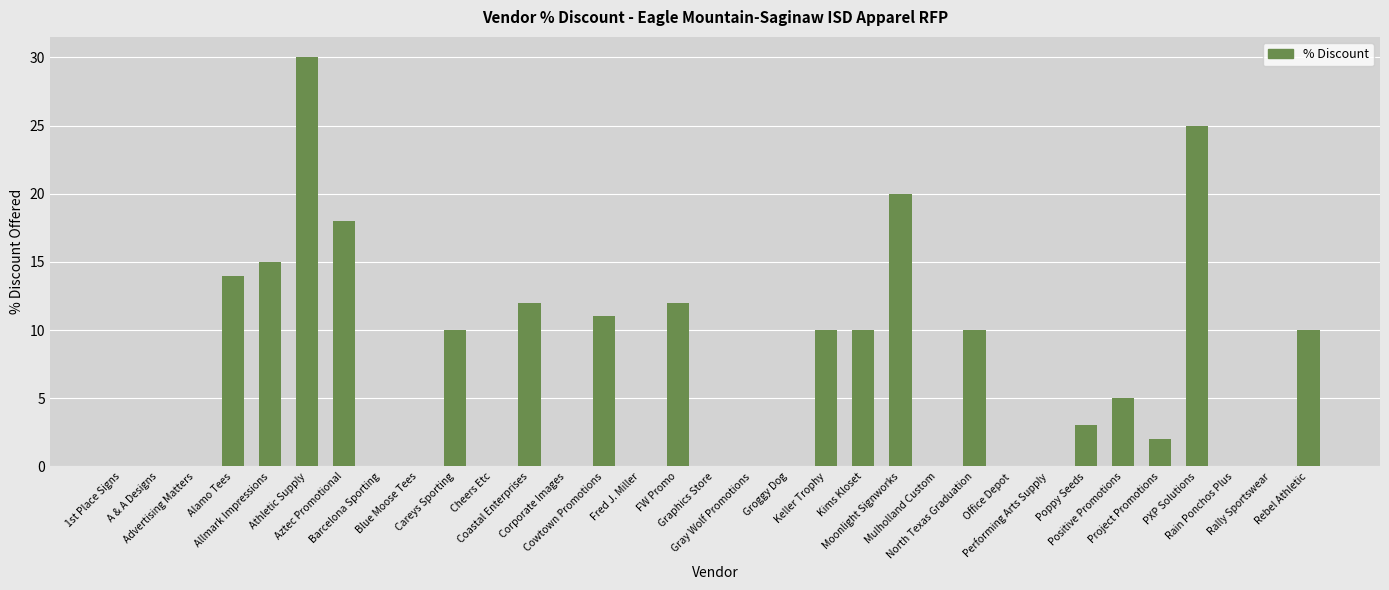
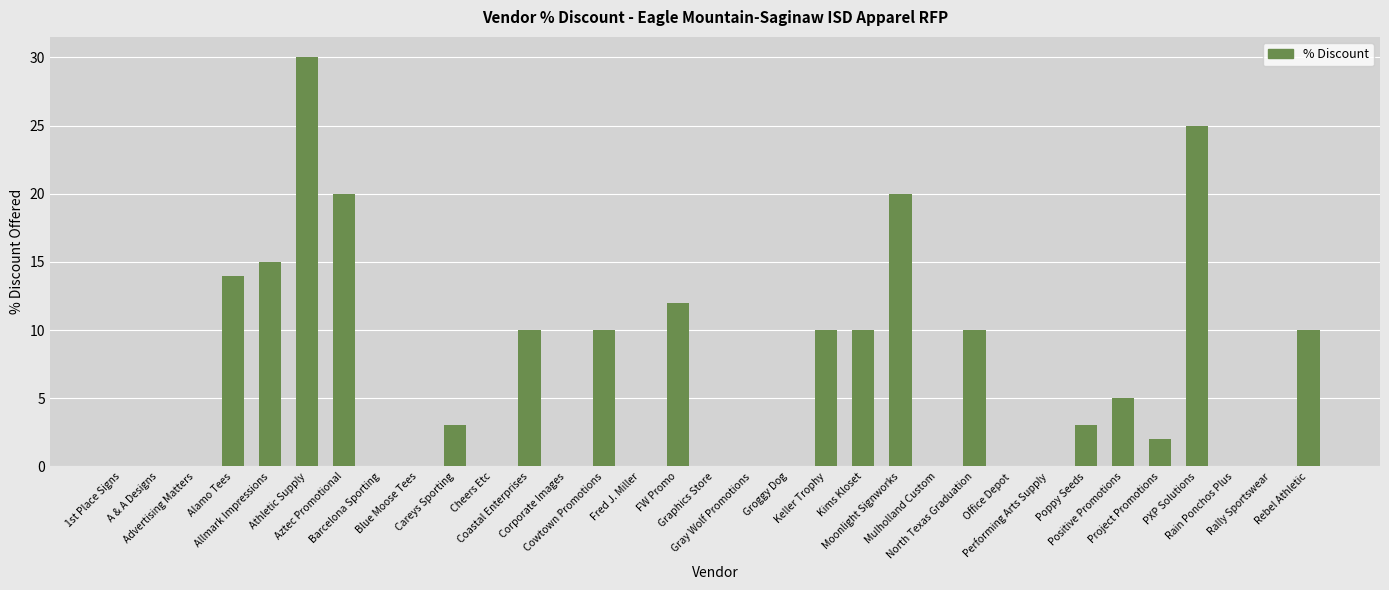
  {
    "1st Place Signs": 0,
    "A & A Designs": 0,
    "Advertising Matters": 0,
    "Alamo Tees": 14,
    "Allmark Impressions": 15,
    "Athletic Supply": 30,
-   "Aztec Promotional": 18,
+   "Aztec Promotional": 20,
    "Barcelona Sporting": 0,
    "Blue Moose Tees": 0,
-   "Careys Sporting": 10,
+   "Careys Sporting": 3,
    "Cheers Etc": 0,
-   "Coastal Enterprises": 12,
+   "Coastal Enterprises": 10,
    "Corporate Images": 0,
-   "Cowtown Promotions": 11,
+   "Cowtown Promotions": 10,
    "Fred J. Miller": 0,
    "FW Promo": 12,
    "Graphics Store": 0,
    "Gray Wolf Promotions": 0,
    "Groggy Dog": 0,
    "Keller Trophy": 10,
    "Kims Kloset": 10,
    "Moonlight Signworks": 20,
    "Mulholland Custom": 0,
    "North Texas Graduation": 10,
    "Office Depot": 0,
    "Performing Arts Supply": 0,
    "Poppy Seeds": 3,
    "Positive Promotions": 5,
    "Project Promotions": 2,
    "PXP Solutions": 25,
    "Rain Ponchos Plus": 0,
    "Rally Sportswear": 0,
    "Rebel Athletic": 10
  }
